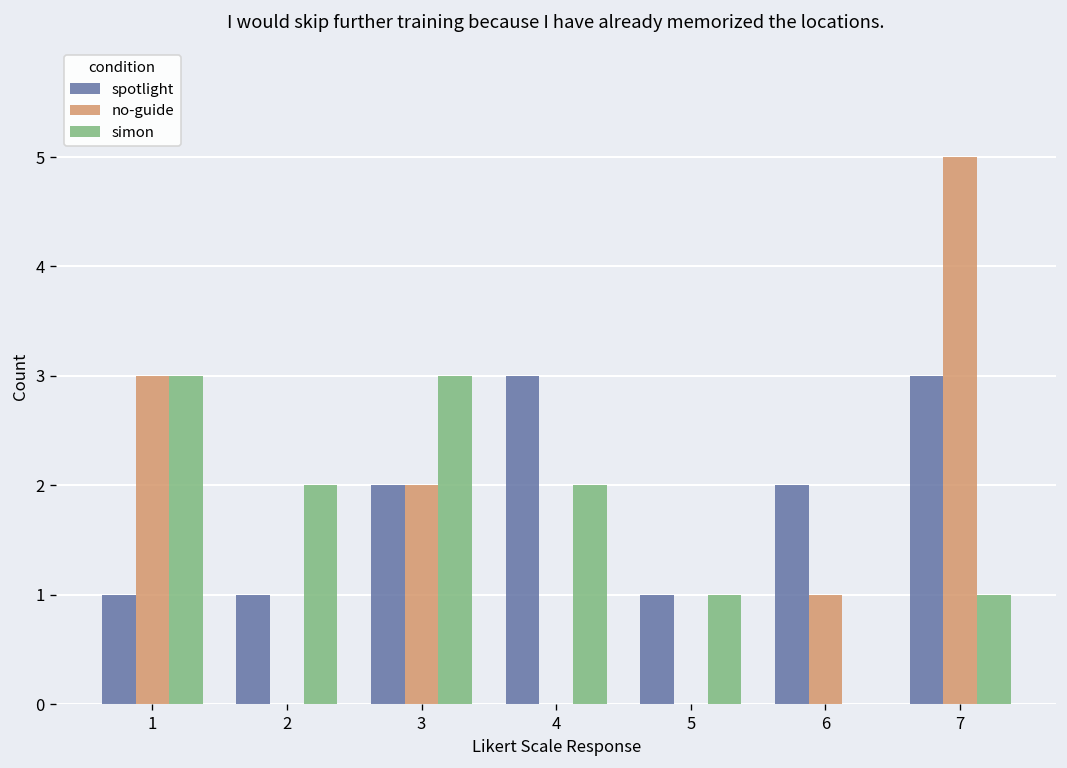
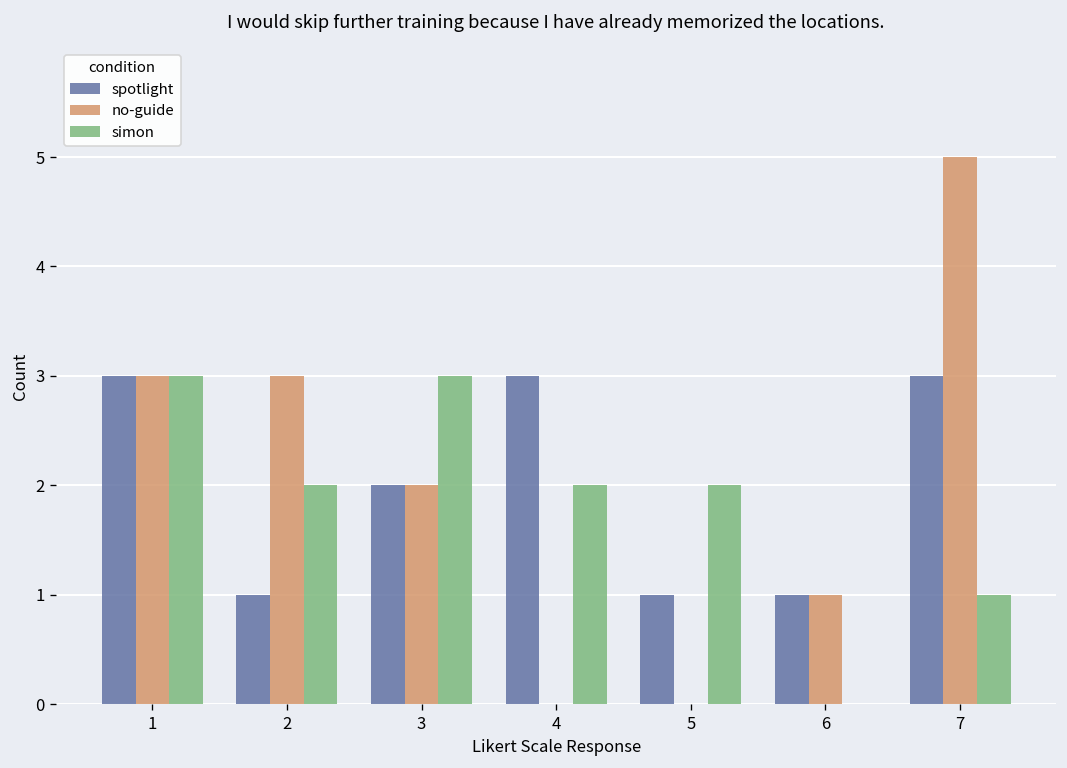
  {
    "spotlight": {
-     "1": 1,
+     "1": 3,
      "2": 1,
      "3": 2,
      "4": 3,
      "5": 1,
-     "6": 2,
+     "6": 1,
      "7": 3
    },
    "no-guide": {
      "1": 3,
-     "2": 0,
+     "2": 3,
      "3": 2,
      "4": 0,
      "5": 0,
      "6": 1,
      "7": 5
    },
    "simon": {
      "1": 3,
      "2": 2,
      "3": 3,
      "4": 2,
-     "5": 1,
+     "5": 2,
      "6": 0,
      "7": 1
    }
  }
